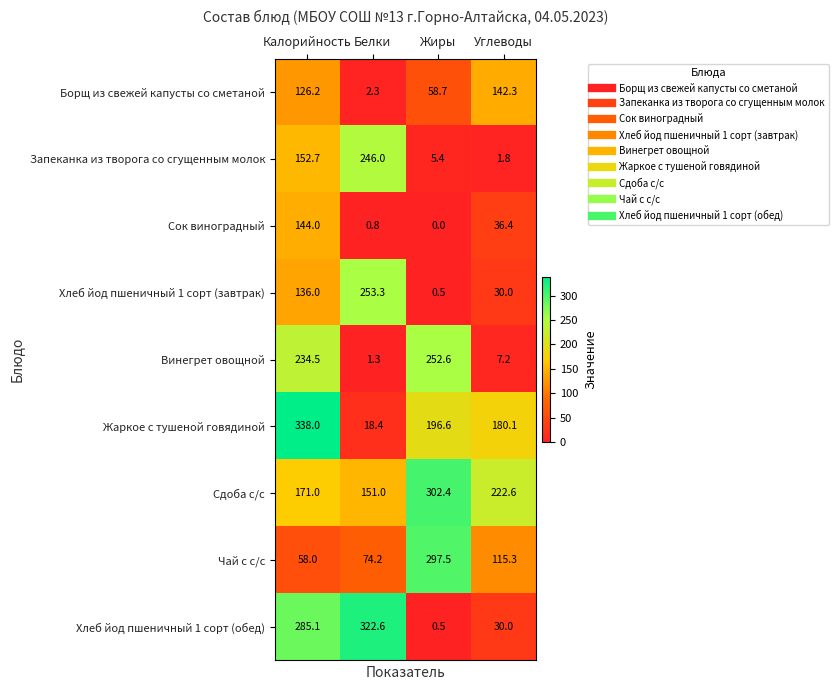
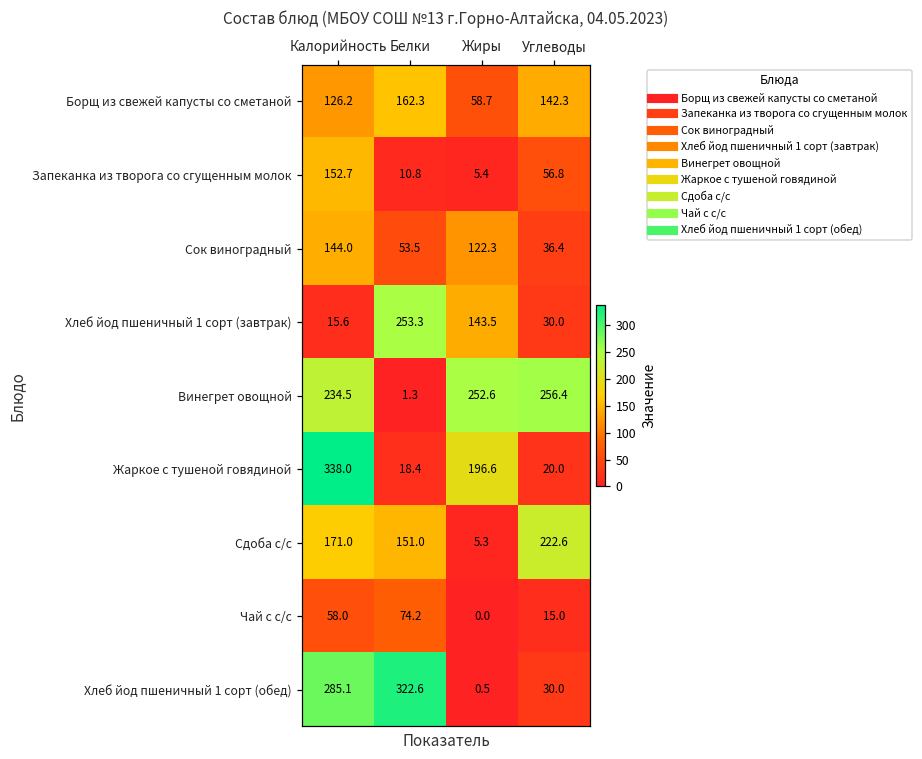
  {
    "Борщ из свежей капусты со сметаной": {
      "Калорийность": 126.2,
-     "Белки": 2.3,
+     "Белки": 162.3,
      "Жиры": 58.7,
      "Углеводы": 142.3
    },
    "Запеканка из творога со сгущенным молок": {
      "Калорийность": 152.7,
-     "Белки": 246.0,
+     "Белки": 10.8,
      "Жиры": 5.4,
-     "Углеводы": 1.8
+     "Углеводы": 56.8
    },
    "Сок виноградный": {
      "Калорийность": 144.0,
-     "Белки": 0.8,
-     "Жиры": 0.0,
+     "Белки": 53.5,
+     "Жиры": 122.3,
      "Углеводы": 36.4
    },
    "Хлеб йод пшеничный 1 сорт (завтрак)": {
-     "Калорийность": 136.0,
+     "Калорийность": 15.6,
      "Белки": 253.3,
-     "Жиры": 0.5,
+     "Жиры": 143.5,
      "Углеводы": 30.0
    },
    "Винегрет овощной": {
      "Калорийность": 234.5,
      "Белки": 1.3,
      "Жиры": 252.6,
-     "Углеводы": 7.2
+     "Углеводы": 256.4
    },
    "Жаркое с тушеной говядиной": {
      "Калорийность": 338.0,
      "Белки": 18.4,
      "Жиры": 196.6,
-     "Углеводы": 180.1
+     "Углеводы": 20.0
    },
    "Сдоба с/с": {
      "Калорийность": 171.0,
      "Белки": 151.0,
-     "Жиры": 302.4,
+     "Жиры": 5.3,
      "Углеводы": 222.6
    },
    "Чай с с/с": {
      "Калорийность": 58.0,
      "Белки": 74.2,
-     "Жиры": 297.5,
-     "Углеводы": 115.3
+     "Жиры": 0.0,
+     "Углеводы": 15.0
    },
    "Хлеб йод пшеничный 1 сорт (обед)": {
      "Калорийность": 285.1,
      "Белки": 322.6,
      "Жиры": 0.5,
      "Углеводы": 30.0
    }
  }
